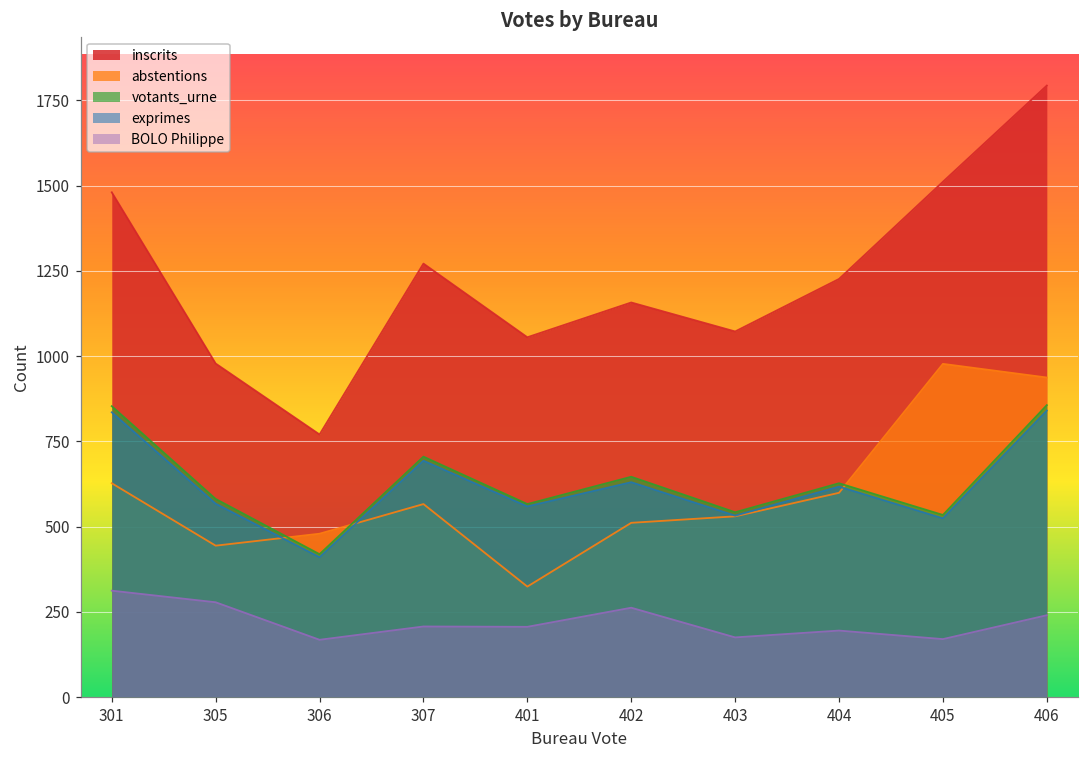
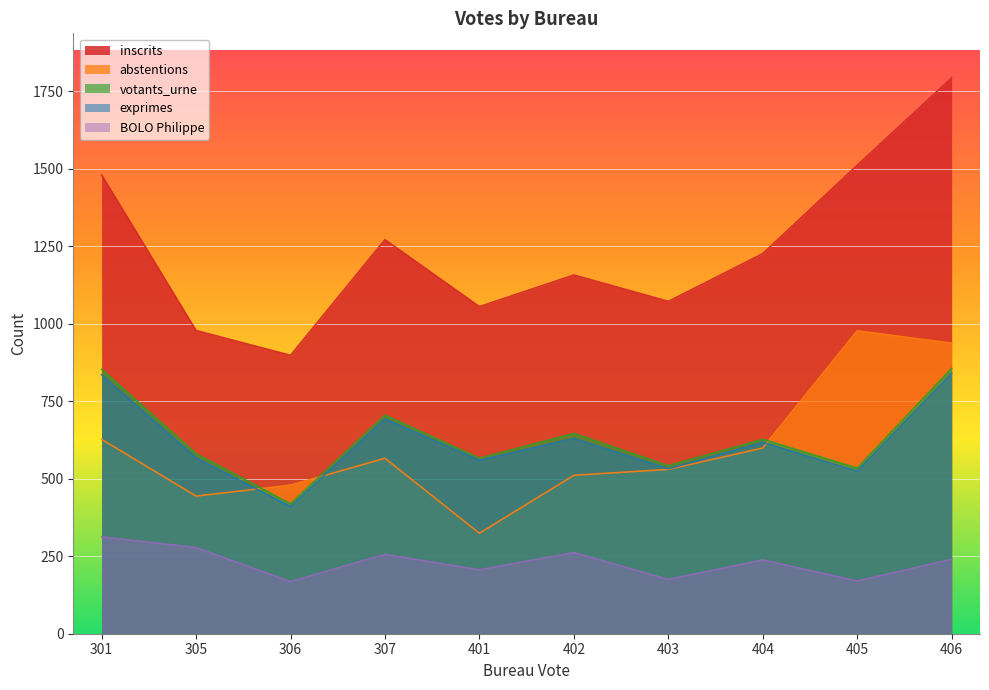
  {
    "inscrits": {
      "301": 1480,
      "305": 980,
-     "306": 770,
+     "306": 900,
      "307": 1270,
      "401": 1060,
      "402": 1160,
      "403": 1070,
      "404": 1230,
      "405": 1510,
      "406": 1790
    },
    "abstentions": {
      "301": 630,
      "305": 440,
      "306": 480,
      "307": 570,
      "401": 320,
      "402": 510,
      "404": 600,
      "405": 980,
      "406": 940
    },
    "votants_urne": {
      "301": 850,
      "305": 580,
      "306": 420,
      "307": 710,
      "402": 650,
      "403": 540,
      "404": 630,
      "405": 530,
      "406": 860
    },
    "exprimes": {
      "301": 840,
      "305": 570,
      "306": 410,
      "307": 690,
      "402": 630,
      "404": 620,
      "405": 520,
      "406": 840
    },
    "BOLO Philippe": {
      "301": 310,
      "305": 280,
      "306": 170,
-     "307": 210,
+     "307": 260,
      "401": 210,
      "402": 260,
      "403": 180,
-     "404": 200,
+     "404": 240,
      "405": 170,
      "406": 240
    }
  }
